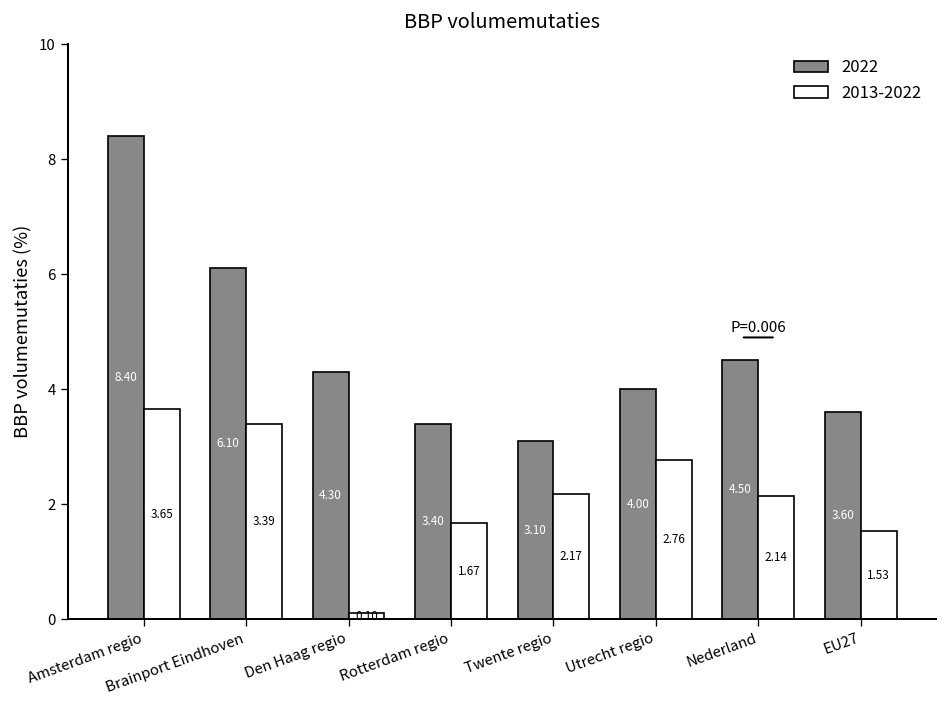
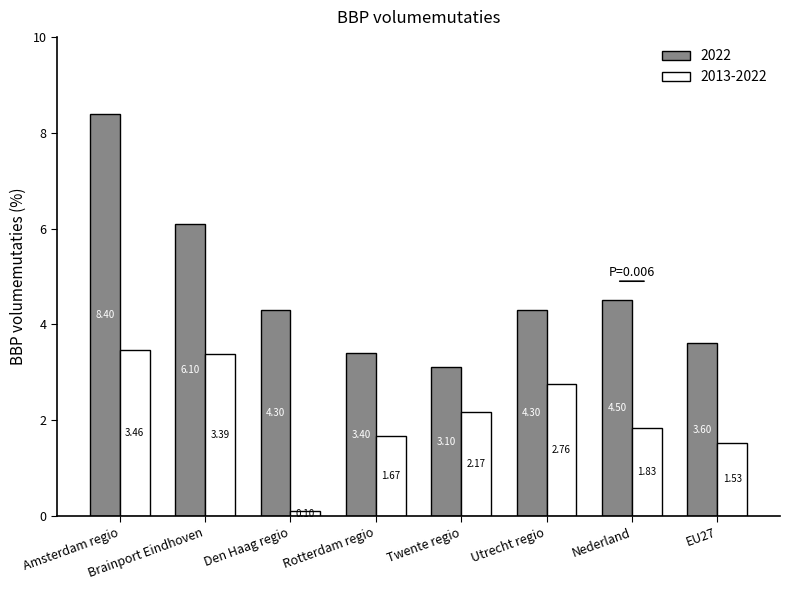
  {
    "2022": {
      "Amsterdam regio": 8.40,
      "Brainport Eindhoven": 6.10,
      "Den Haag regio": 4.30,
      "Rotterdam regio": 3.40,
      "Twente regio": 3.10,
-     "Utrecht regio": 4.00,
+     "Utrecht regio": 4.30,
      "Nederland": 4.50,
      "EU27": 3.60
    },
    "2013-2022": {
-     "Amsterdam regio": 3.65,
+     "Amsterdam regio": 3.46,
      "Brainport Eindhoven": 3.39,
      "Den Haag regio": 0.10,
      "Rotterdam regio": 1.67,
      "Twente regio": 2.17,
      "Utrecht regio": 2.76,
-     "Nederland": 2.14,
+     "Nederland": 1.83,
      "EU27": 1.53
    }
  }
